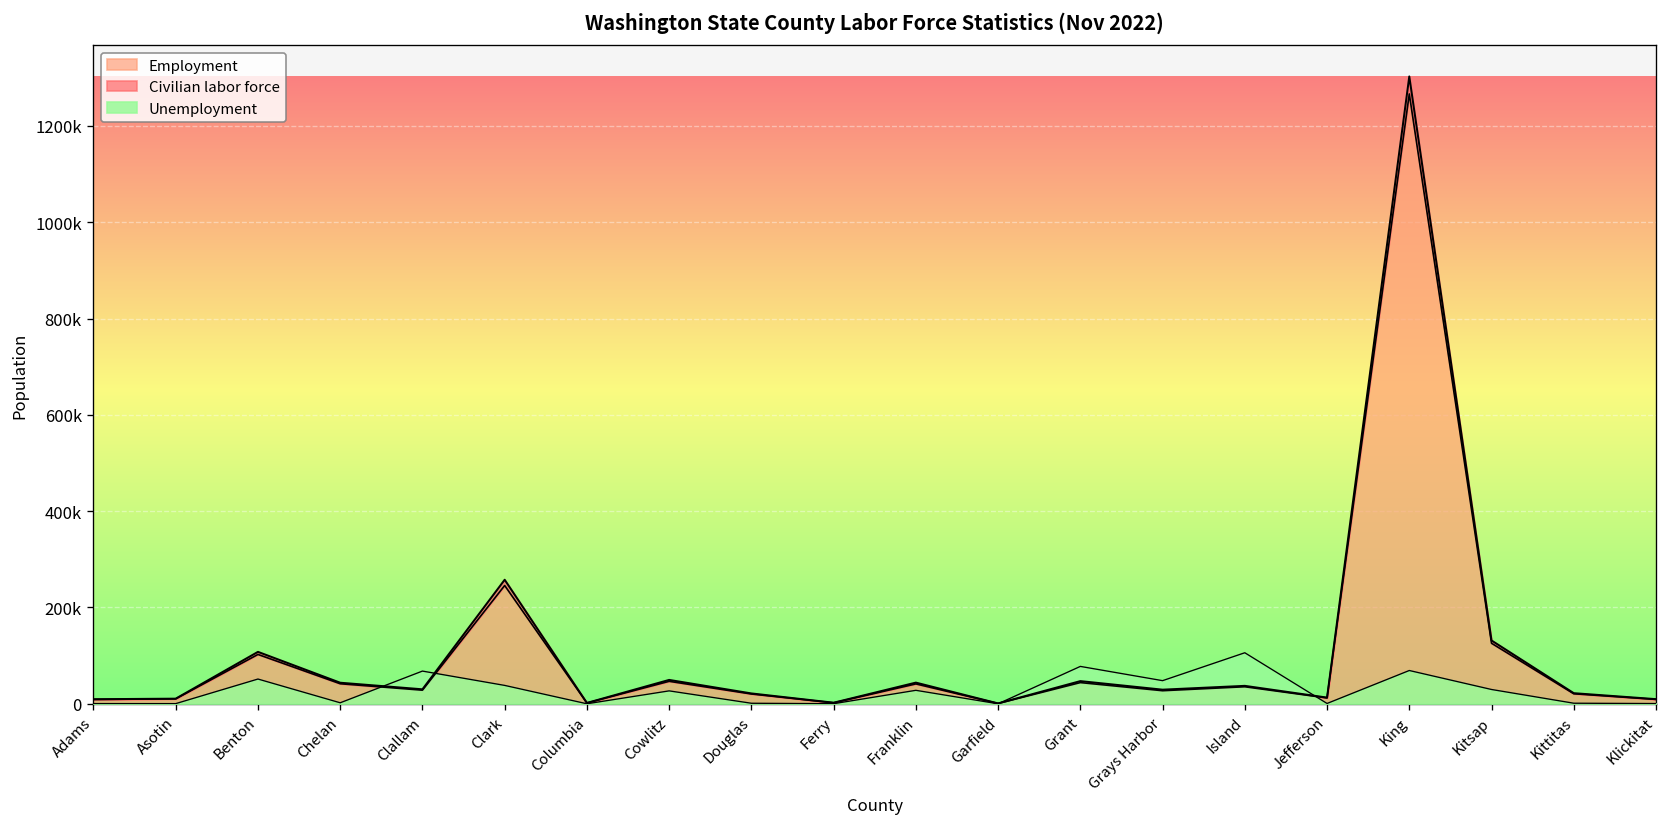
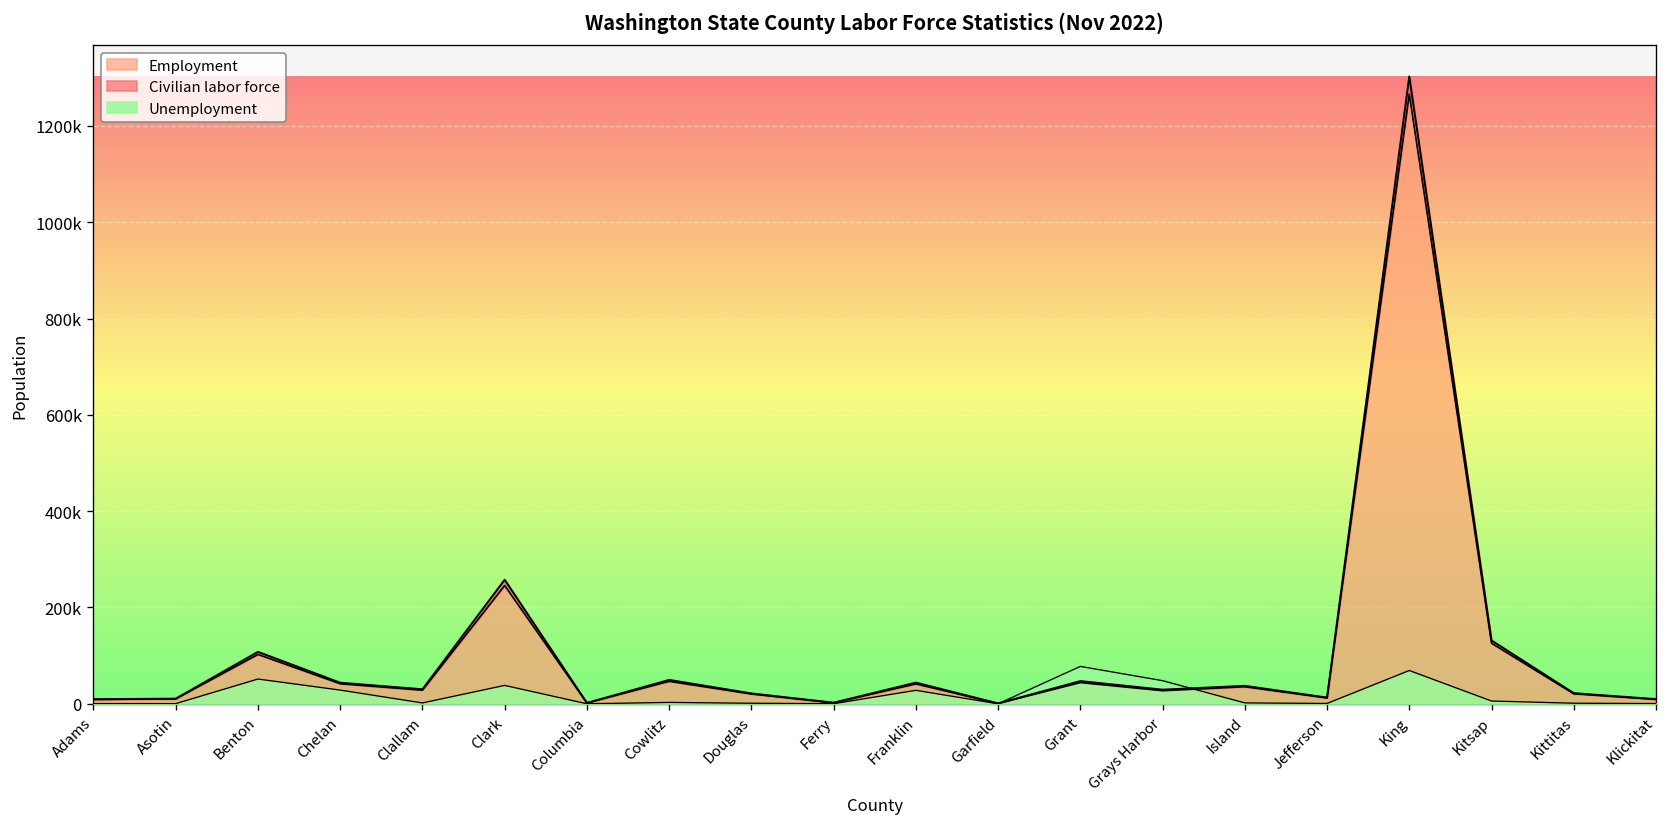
  {
    "Unemployment": {
      "Adams": 0,
      "Asotin": 0,
      "Benton": 50000,
-     "Chelan": 0,
-     "Clallam": 70000,
+     "Chelan": 30000,
+     "Clallam": 0,
      "Clark": 40000,
-     "Cowlitz": 30000,
+     "Cowlitz": 0,
      "Douglas": 0,
      "Franklin": 30000,
      "Grant": 80000,
      "Grays Harbor": 50000,
-     "Island": 110000,
+     "Island": 0,
      "Jefferson": 0,
      "King": 70000,
-     "Kitsap": 30000,
+     "Kitsap": 10000,
      "Kittitas": 0,
      "Klickitat": 0
    }
  }
